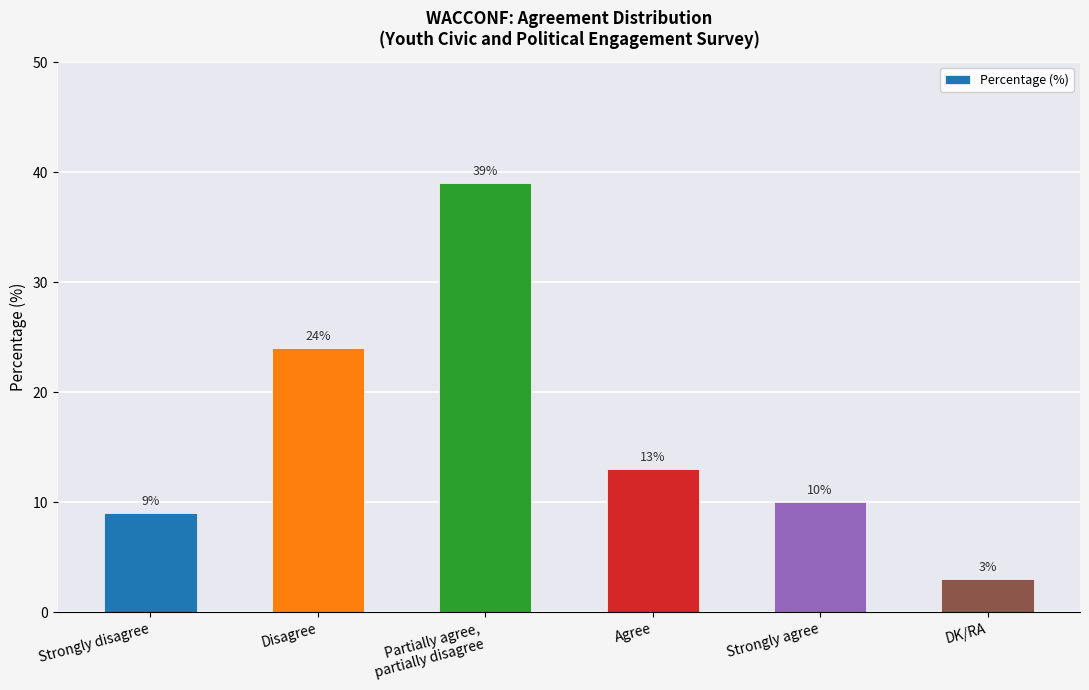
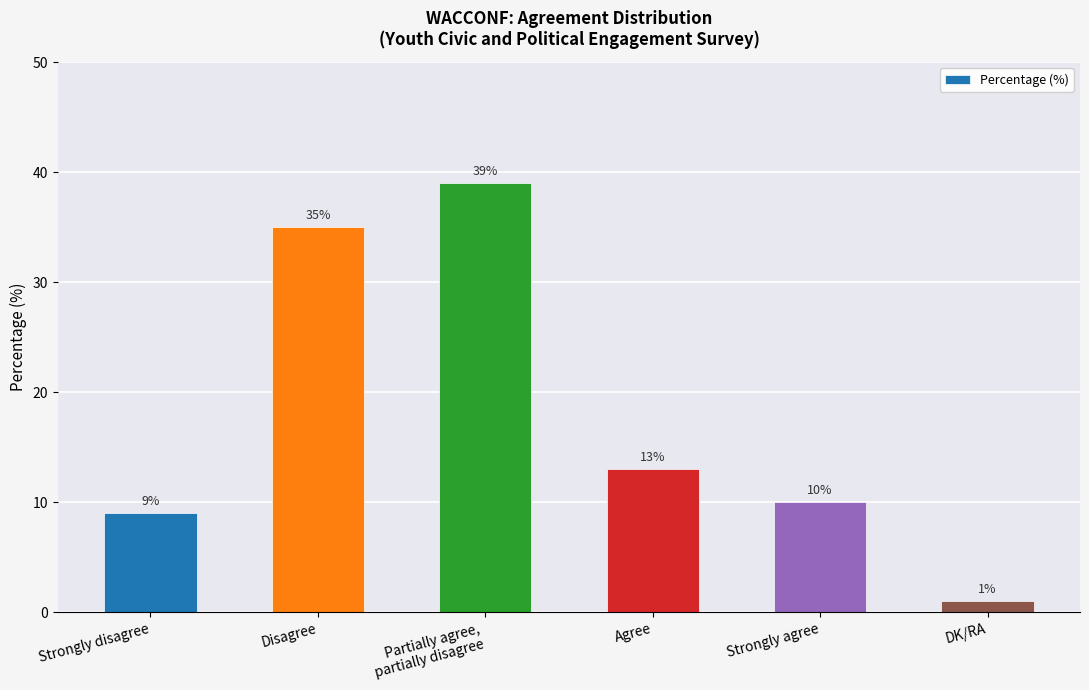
  {
    "Strongly disagree": "9%",
-   "Disagree": "24%",
+   "Disagree": "35%",
    "Partially agree, partially disagree": "39%",
    "Agree": "13%",
    "Strongly agree": "10%",
-   "DK/RA": "3%"
+   "DK/RA": "1%"
  }
